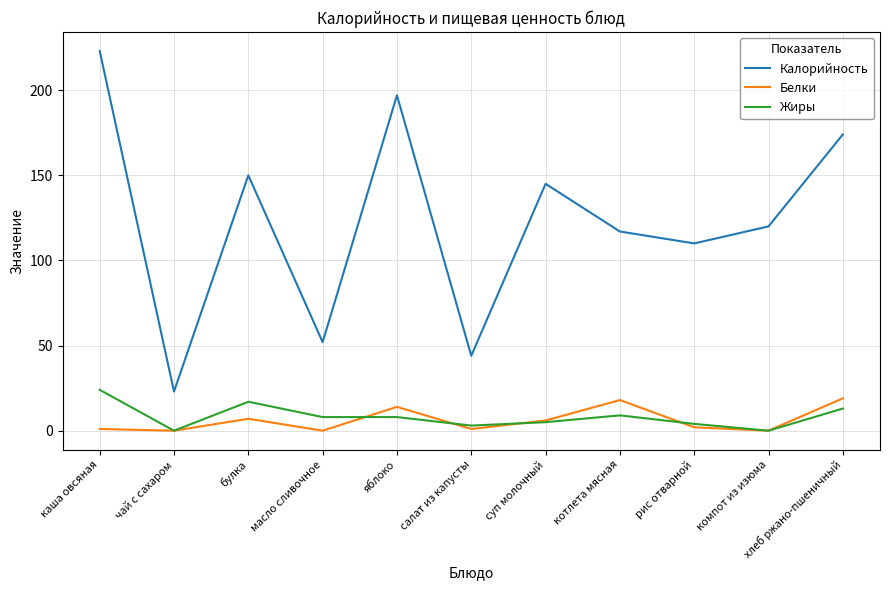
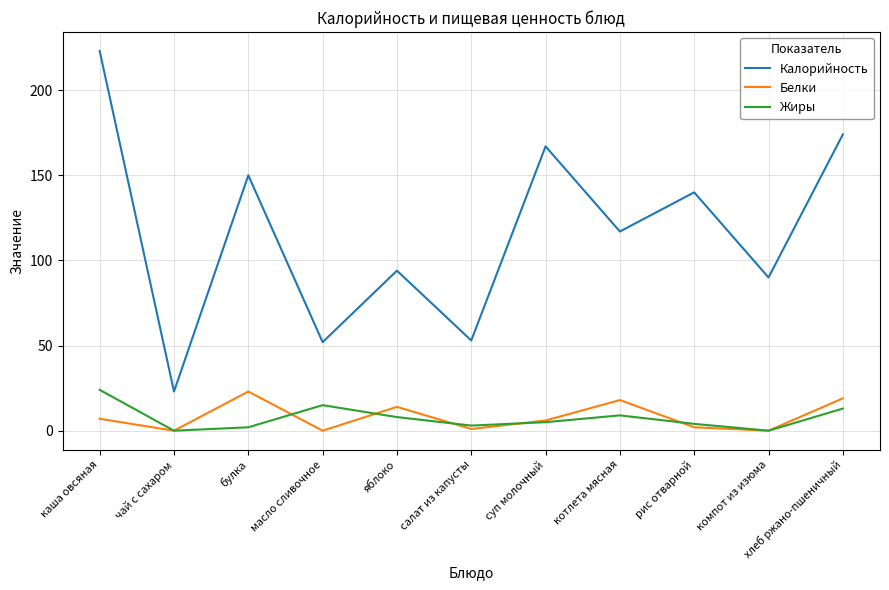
  {
    "Калорийность": {
      "каша овсяная": 223,
      "чай с сахаром": 23,
      "булка": 150,
      "масло сливочное": 52,
-     "яблоко": 197,
-     "салат из капусты": 44,
-     "суп молочный": 145,
+     "яблоко": 94,
+     "салат из капусты": 53,
+     "суп молочный": 167,
      "котлета мясная": 117,
-     "рис отварной": 110,
-     "компот из изюма": 120,
+     "рис отварной": 140,
+     "компот из изюма": 90,
      "хлеб ржано-пшеничный": 174
    },
    "Белки": {
-     "каша овсяная": 1,
-     "булка": 7,
+     "каша овсяная": 7,
+     "булка": 23,
      "масло сливочное": 0,
      "яблоко": 14,
      "салат из капусты": 1,
      "котлета мясная": 18,
      "рис отварной": 2,
      "хлеб ржано-пшеничный": 19
    },
    "Жиры": {
      "каша овсяная": 24,
-     "булка": 17,
-     "масло сливочное": 8,
+     "булка": 2,
+     "масло сливочное": 15,
      "яблоко": 8,
      "салат из капусты": 3,
      "котлета мясная": 9,
      "рис отварной": 4,
      "хлеб ржано-пшеничный": 13
    }
  }
